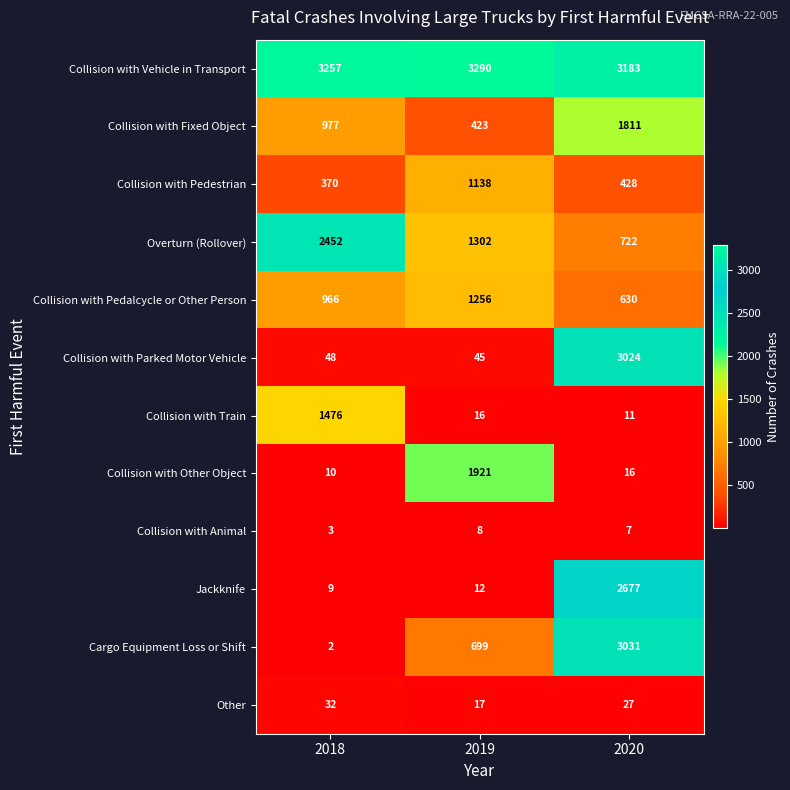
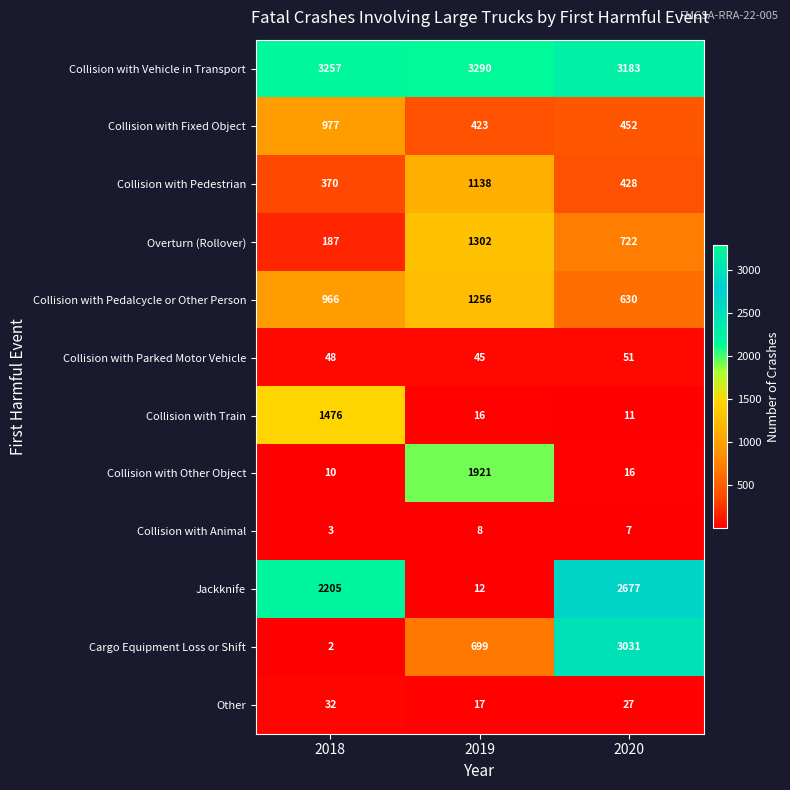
  {
    "Collision with Vehicle in Transport": {
      "2018": 3257,
      "2019": 3290,
      "2020": 3183
    },
    "Collision with Fixed Object": {
      "2018": 977,
      "2019": 423,
-     "2020": 1811
+     "2020": 452
    },
    "Collision with Pedestrian": {
      "2018": 370,
      "2019": 1138,
      "2020": 428
    },
    "Overturn (Rollover)": {
-     "2018": 2452,
+     "2018": 187,
      "2019": 1302,
      "2020": 722
    },
    "Collision with Pedalcycle or Other Person": {
      "2018": 966,
      "2019": 1256,
      "2020": 630
    },
    "Collision with Parked Motor Vehicle": {
      "2018": 48,
      "2019": 45,
-     "2020": 3024
+     "2020": 51
    },
    "Collision with Train": {
      "2018": 1476,
      "2019": 16,
      "2020": 11
    },
    "Collision with Other Object": {
      "2018": 10,
      "2019": 1921,
      "2020": 16
    },
    "Collision with Animal": {
      "2018": 3,
      "2019": 8,
      "2020": 7
    },
    "Jackknife": {
-     "2018": 9,
+     "2018": 2205,
      "2019": 12,
      "2020": 2677
    },
    "Cargo Equipment Loss or Shift": {
      "2018": 2,
      "2019": 699,
      "2020": 3031
    },
    "Other": {
      "2018": 32,
      "2019": 17,
      "2020": 27
    }
  }
